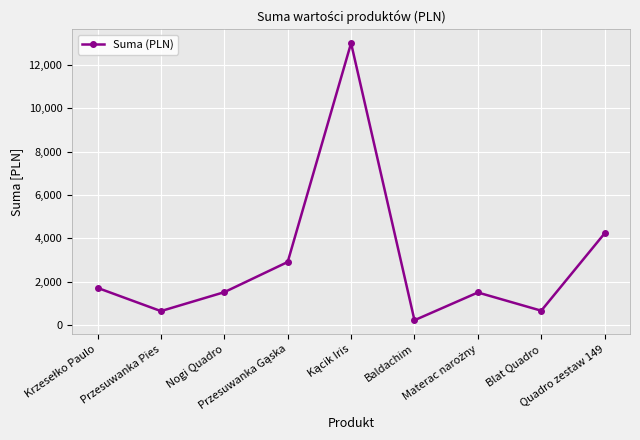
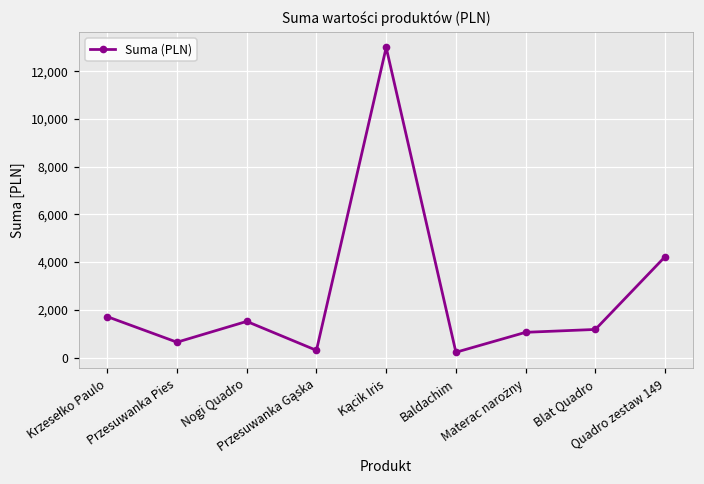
  {
    "Krzesełko Paulo": "1,700",
    "Przesuwanka Pies": "600",
    "Nogi Quadro": "1,500",
-   "Przesuwanka Gąska": "2,900",
+   "Przesuwanka Gąska": "300",
    "Kącik Iris": "13,000",
    "Baldachim": "200",
-   "Materac narożny": "1,500",
-   "Blat Quadro": "700",
+   "Materac narożny": "1,100",
+   "Blat Quadro": "1,200",
    "Quadro zestaw 149": "4,200"
  }
